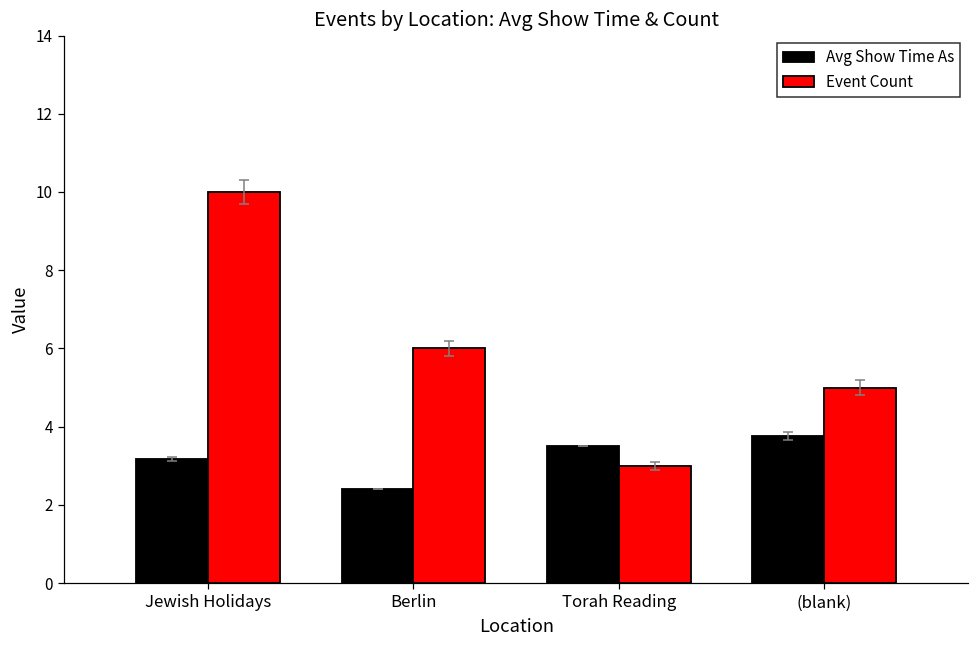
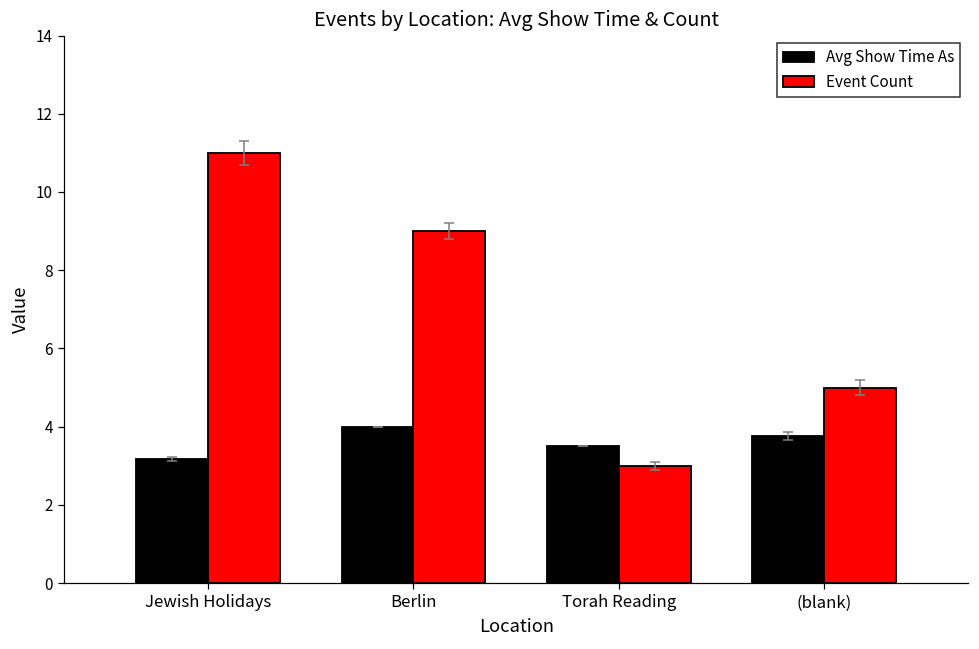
  {
    "Avg Show Time As": {
      "Jewish Holidays": 3.2,
-     "Berlin": 2.4,
+     "Berlin": 4.0,
      "Torah Reading": 3.5,
      "(blank)": 3.8
    },
    "Event Count": {
-     "Jewish Holidays": 10,
-     "Berlin": 6,
+     "Jewish Holidays": 11,
+     "Berlin": 9,
      "Torah Reading": 3,
      "(blank)": 5
    }
  }
